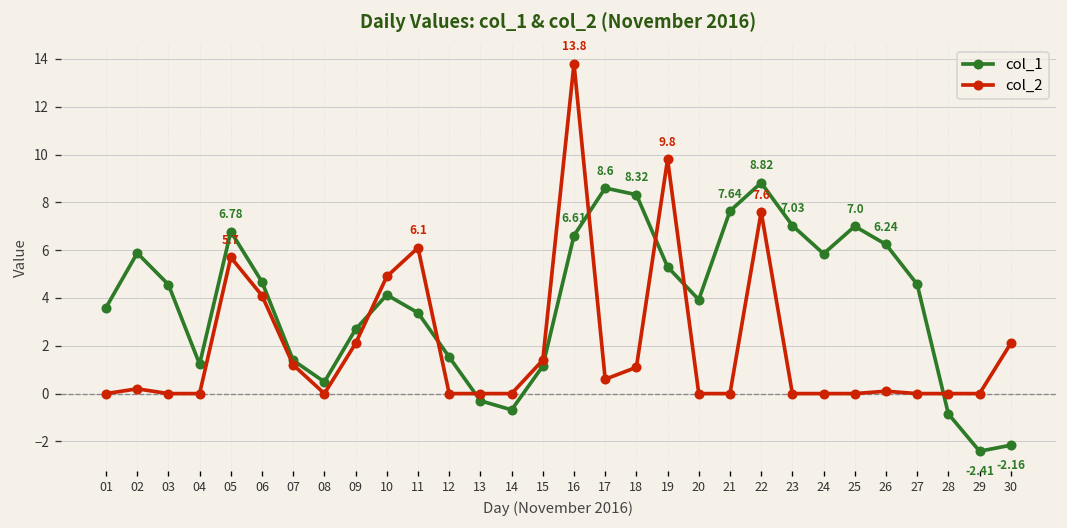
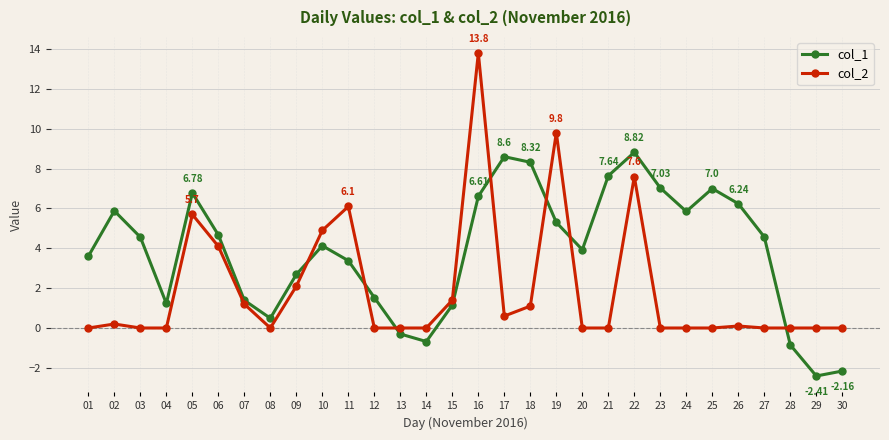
  {
    "col_1": {
      "05": 6.78,
      "16": 6.61,
      "17": 8.6,
      "18": 8.32,
      "21": 7.64,
      "22": 8.82,
      "23": 7.03,
      "25": 7.0,
      "26": 6.24,
      "29": -2.41,
      "30": -2.16
    },
    "col_2": {
      "01": 0.0,
      "02": 0.2,
      "03": 0.0,
      "04": 0.0,
      "06": 4.1,
      "07": 1.2,
      "08": 0.0,
      "09": 2.1,
      "10": 4.9,
      "12": 0.0,
      "13": 0.0,
      "14": 0.0,
      "15": 1.4,
      "17": 0.6,
      "18": 1.1,
      "20": 0.0,
      "21": 0.0,
      "23": 0.0,
      "24": 0.0,
      "25": 0.0,
      "26": 0.1,
      "27": 0.0,
      "28": 0.0,
      "29": 0.0,
-     "30": 2.1
+     "30": 0.0
    }
  }
